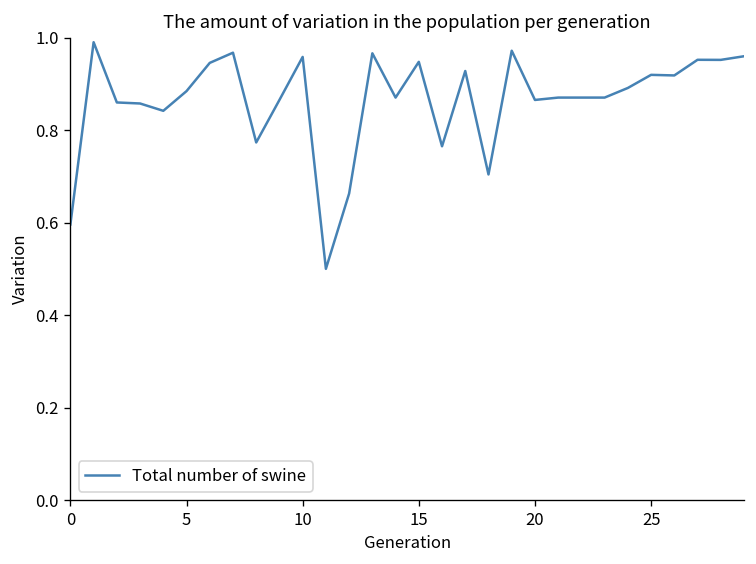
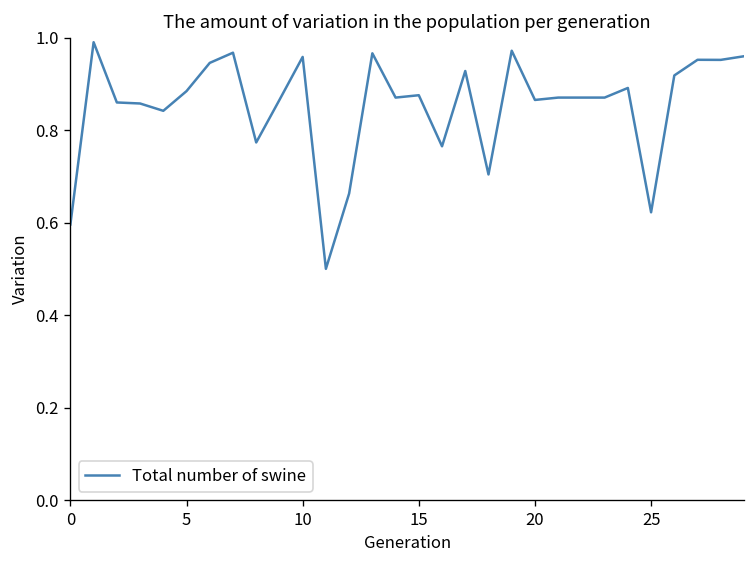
  {
    "0": 0.60,
    "5": 0.88,
    "10": 0.96,
-   "15": 0.95,
+   "15": 0.88,
    "20": 0.87,
-   "25": 0.92
+   "25": 0.62
  }
